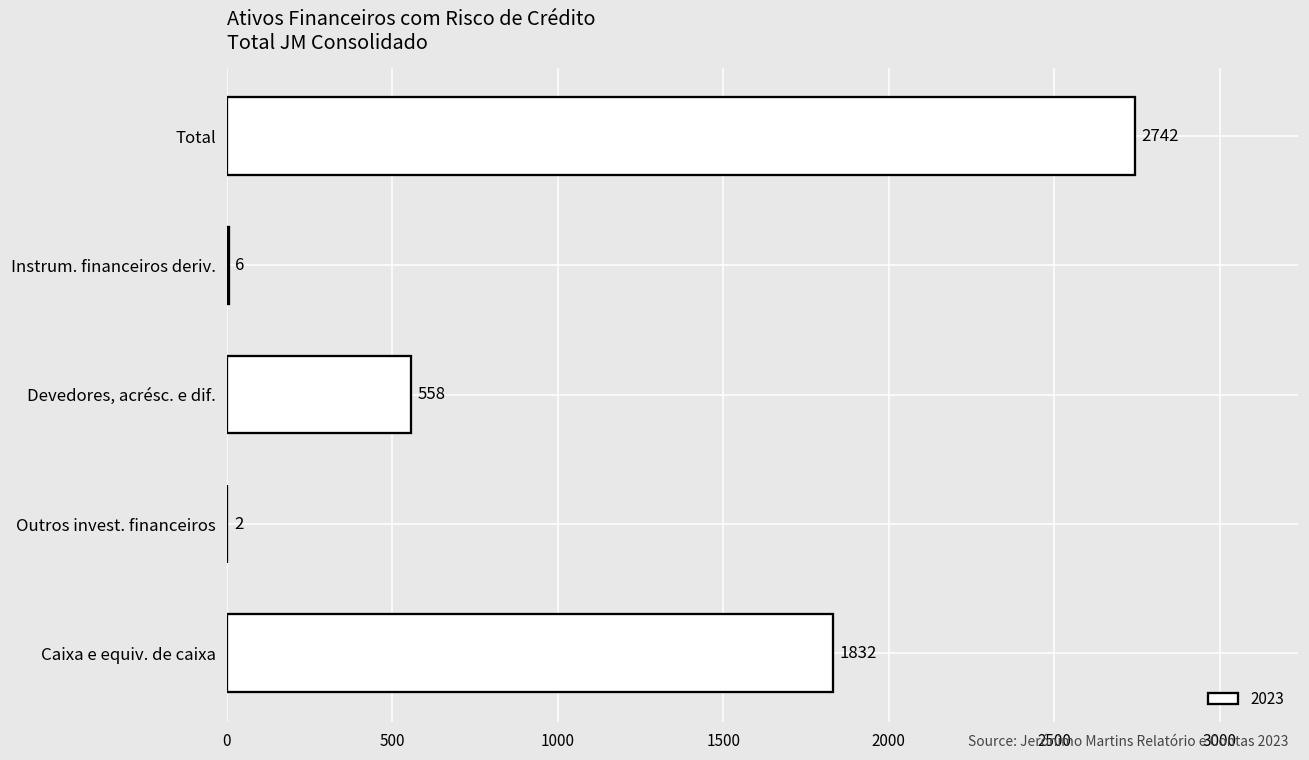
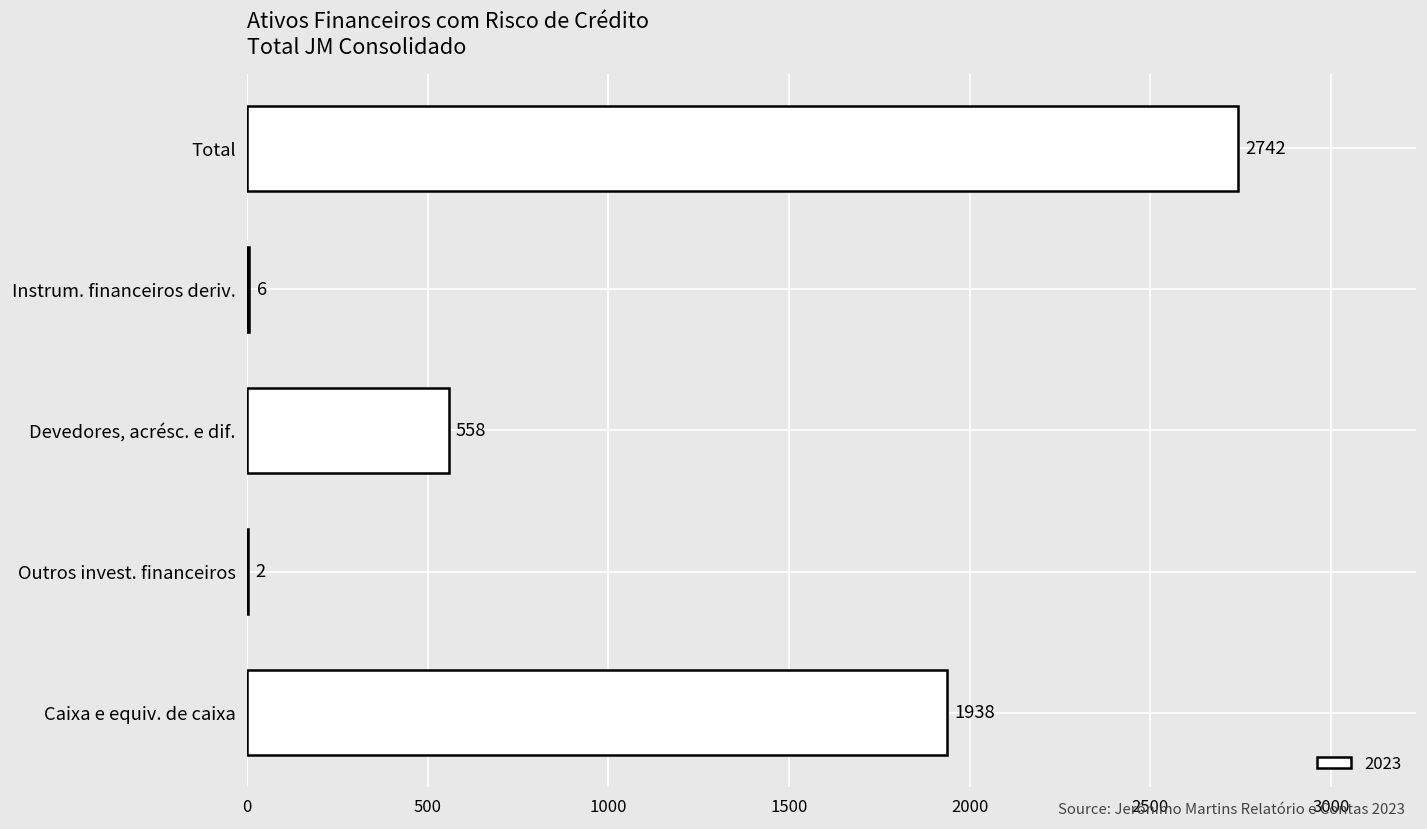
  {
    "Total": 2742,
    "Instrum. financeiros deriv.": 6,
    "Devedores, acrésc. e dif.": 558,
    "Outros invest. financeiros": 2,
-   "Caixa e equiv. de caixa": 1832
+   "Caixa e equiv. de caixa": 1938
  }
